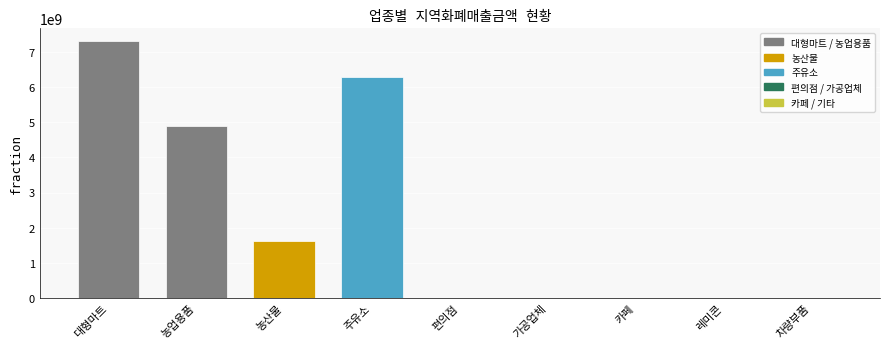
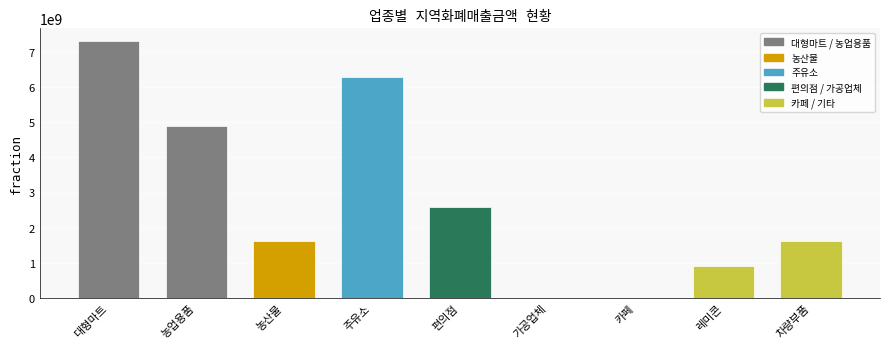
  {
    "대형마트": 7300000000,
    "농업용품": 4900000000,
    "농산물": 1600000000,
    "주유소": 6300000000,
-   "편의점": 0,
-   "레미콘": 0,
-   "차량부품": 0
+   "편의점": 2600000000,
+   "레미콘": 900000000,
+   "차량부품": 1600000000
  }
